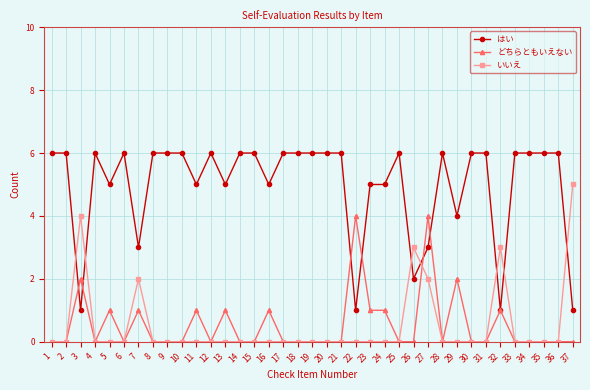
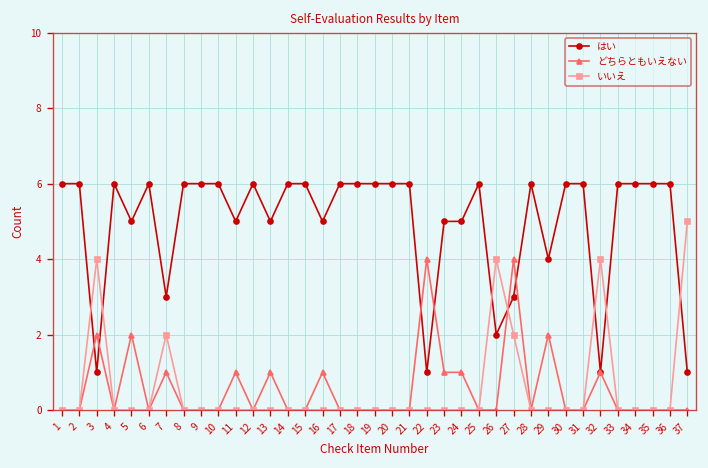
  {
    "はい": {
      "1": 6,
      "2": 6,
      "3": 1,
      "4": 6,
      "5": 5,
      "6": 6,
      "7": 3,
      "8": 6,
      "9": 6,
      "10": 6,
      "11": 5,
      "12": 6,
      "13": 5,
      "14": 6,
      "15": 6,
      "16": 5,
      "17": 6,
      "18": 6,
      "19": 6,
      "20": 6,
      "21": 6,
      "22": 1,
      "23": 5,
      "24": 5,
      "25": 6,
      "26": 2,
      "27": 3,
      "28": 6,
      "29": 4,
      "30": 6,
      "31": 6,
      "33": 6,
      "34": 6,
      "35": 6,
      "36": 6,
      "37": 1
    },
    "どちらともいえない": {
      "3": 2,
-     "5": 1,
+     "5": 2,
      "7": 1,
      "11": 1,
      "13": 1,
      "16": 1,
      "22": 4,
      "23": 1,
      "24": 1,
      "26": 0,
      "27": 4,
      "29": 2,
      "37": 0
    },
    "いいえ": {
      "3": 4,
      "5": 0,
      "7": 2,
      "11": 0,
      "13": 0,
      "16": 0,
      "22": 0,
      "23": 0,
      "24": 0,
-     "26": 3,
+     "26": 4,
      "27": 2,
      "29": 0,
-     "32": 3,
+     "32": 4,
      "37": 5
    }
  }
